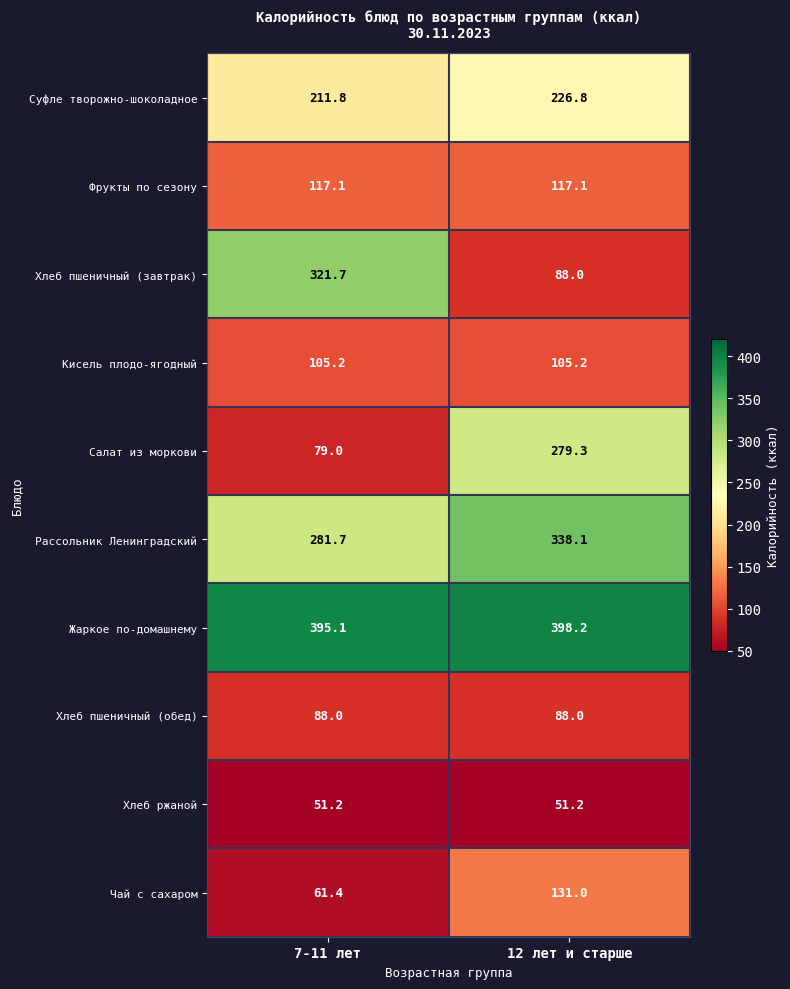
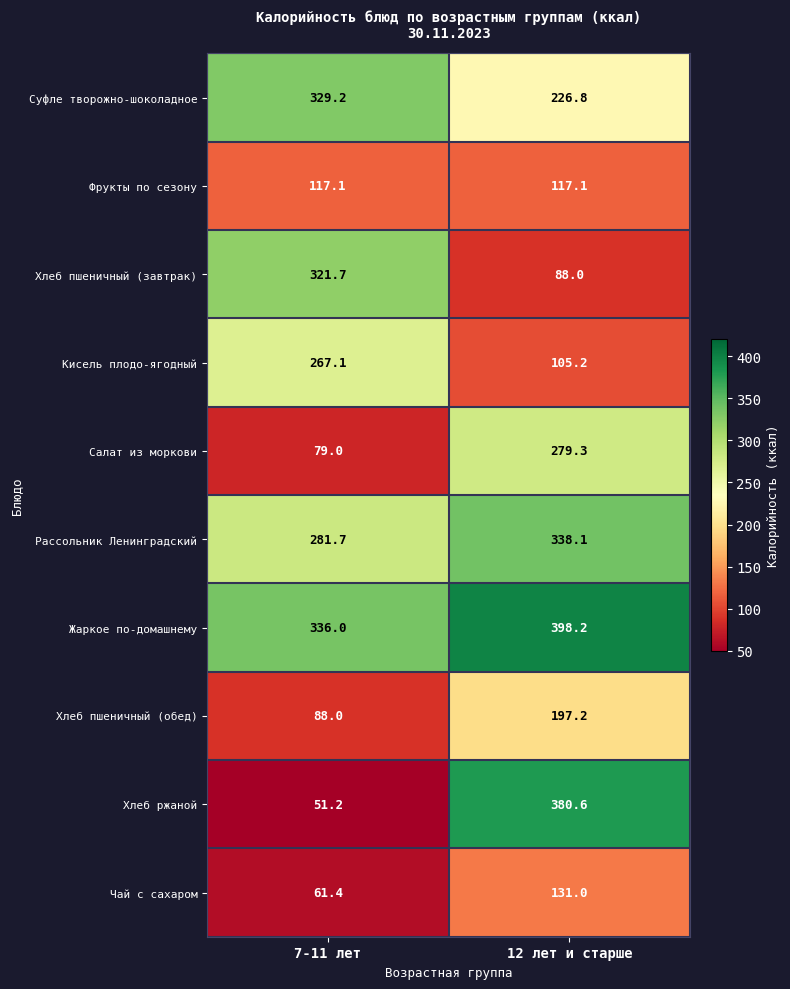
  {
    "Суфле творожно-шоколадное": {
-     "7-11 лет": 211.8,
+     "7-11 лет": 329.2,
      "12 лет и старше": 226.8
    },
    "Фрукты по сезону": {
      "7-11 лет": 117.1,
      "12 лет и старше": 117.1
    },
    "Хлеб пшеничный (завтрак)": {
      "7-11 лет": 321.7,
      "12 лет и старше": 88.0
    },
    "Кисель плодо-ягодный": {
-     "7-11 лет": 105.2,
+     "7-11 лет": 267.1,
      "12 лет и старше": 105.2
    },
    "Салат из моркови": {
      "7-11 лет": 79.0,
      "12 лет и старше": 279.3
    },
    "Рассольник Ленинградский": {
      "7-11 лет": 281.7,
      "12 лет и старше": 338.1
    },
    "Жаркое по-домашнему": {
-     "7-11 лет": 395.1,
+     "7-11 лет": 336.0,
      "12 лет и старше": 398.2
    },
    "Хлеб пшеничный (обед)": {
      "7-11 лет": 88.0,
-     "12 лет и старше": 88.0
+     "12 лет и старше": 197.2
    },
    "Хлеб ржаной": {
      "7-11 лет": 51.2,
-     "12 лет и старше": 51.2
+     "12 лет и старше": 380.6
    },
    "Чай с сахаром": {
      "7-11 лет": 61.4,
      "12 лет и старше": 131.0
    }
  }
